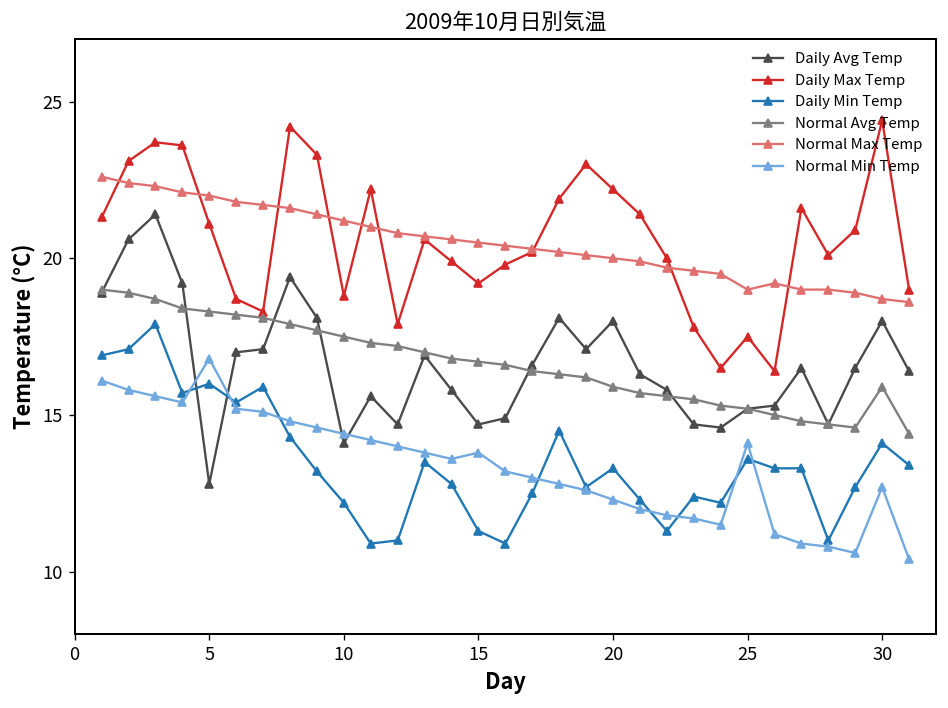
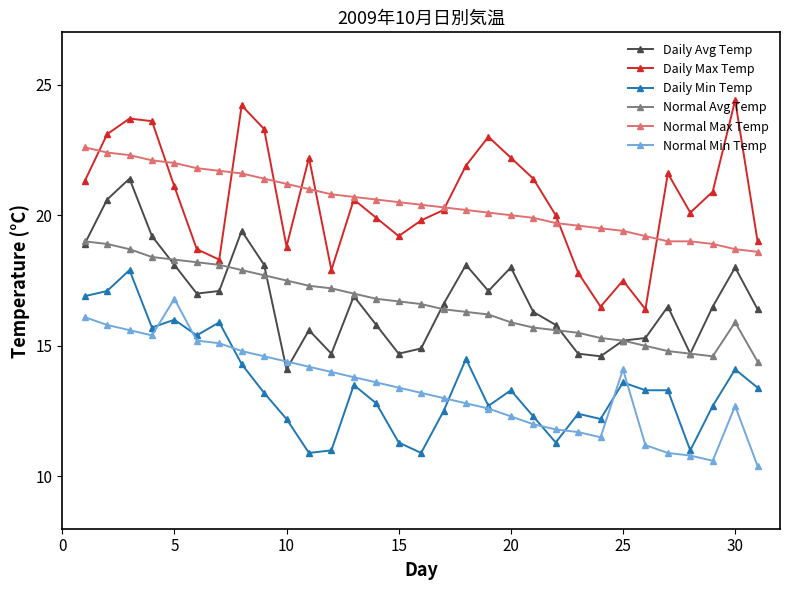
  {
    "Daily Avg Temp": {
-     "5": 12.8,
+     "5": 18.1,
      "10": 14.1,
      "15": 14.7,
      "20": 18.0,
      "30": 18.0
    },
    "Daily Max Temp": {
      "5": 21.1,
      "10": 18.8,
      "15": 19.2,
      "20": 22.2,
      "25": 17.5,
      "30": 24.4
    },
    "Daily Min Temp": {
      "5": 16.0,
      "10": 12.2,
      "15": 11.3,
      "20": 13.3,
      "25": 13.6,
      "30": 14.1
    },
    "Normal Avg Temp": {
      "5": 18.3,
      "10": 17.5,
      "15": 16.7,
      "20": 15.9,
      "30": 15.9
    },
    "Normal Max Temp": {
      "5": 22.0,
      "10": 21.2,
      "15": 20.5,
      "20": 20.0,
-     "25": 19.0,
+     "25": 19.4,
      "30": 18.7
    },
    "Normal Min Temp": {
      "5": 16.8,
      "10": 14.4,
-     "15": 13.8,
+     "15": 13.4,
      "20": 12.3,
      "25": 14.1,
      "30": 12.7
    }
  }
